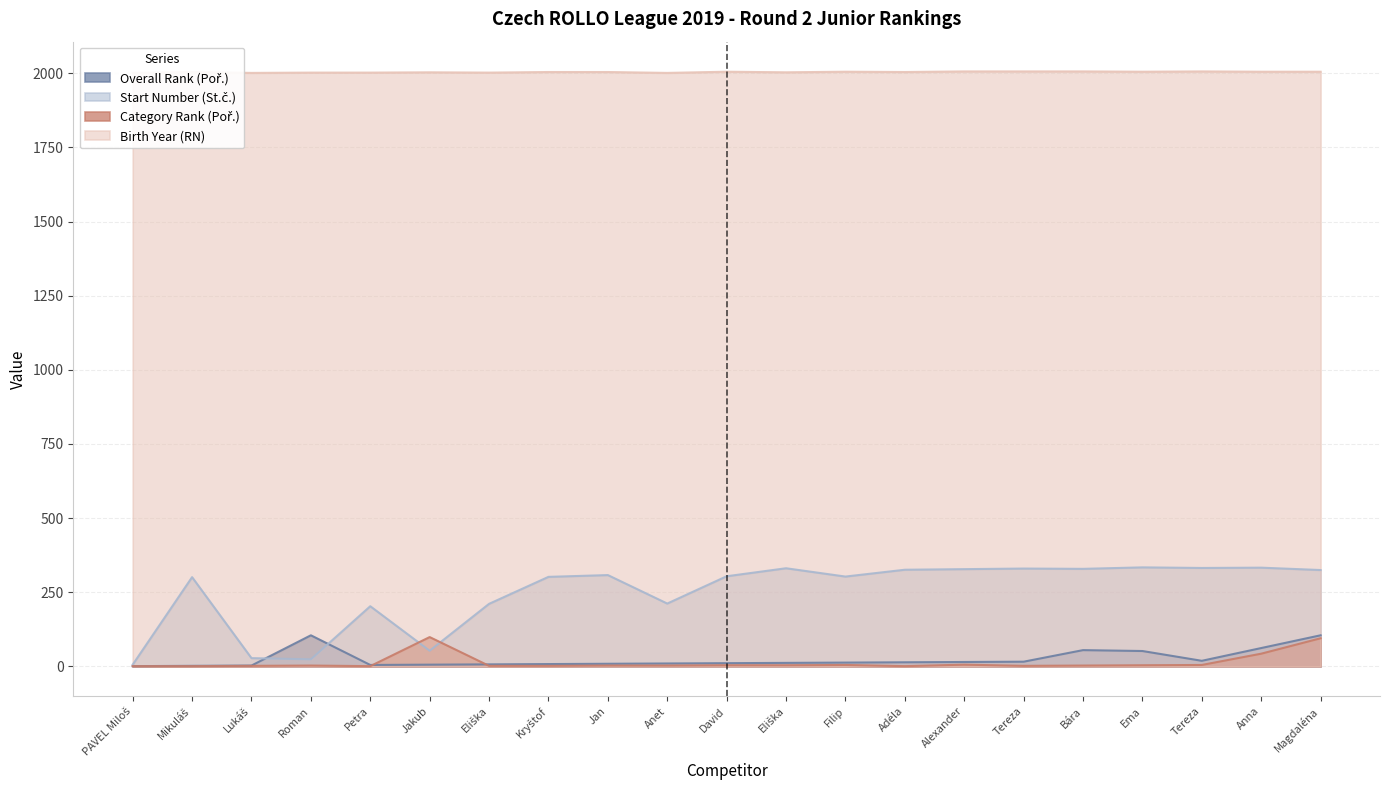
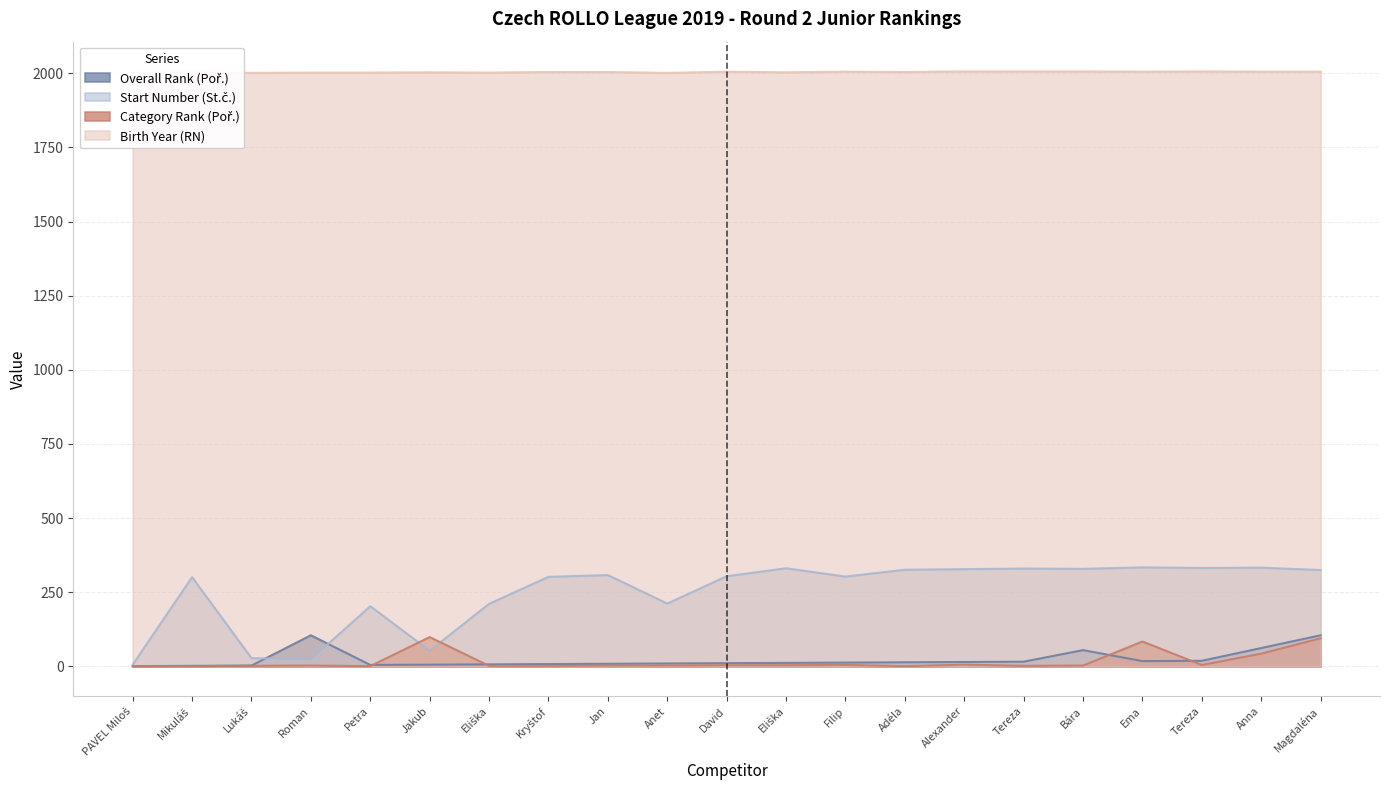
  {
    "Overall Rank (Poř.)": {
      "Roman": 110,
      "Jakub": 10,
      "Adéla": 10,
      "Alexander": 20,
      "Bára": 60,
-     "Ema": 50,
+     "Ema": 20,
      "Anna": 60,
      "Magdaléna": 110
    },
    "Category Rank (Poř.)": {
      "Roman": 0,
      "Jakub": 100,
      "Adéla": 0,
      "Alexander": 10,
      "Bára": 0,
-     "Ema": 0,
+     "Ema": 80,
      "Anna": 40,
      "Magdaléna": 100
    }
  }
